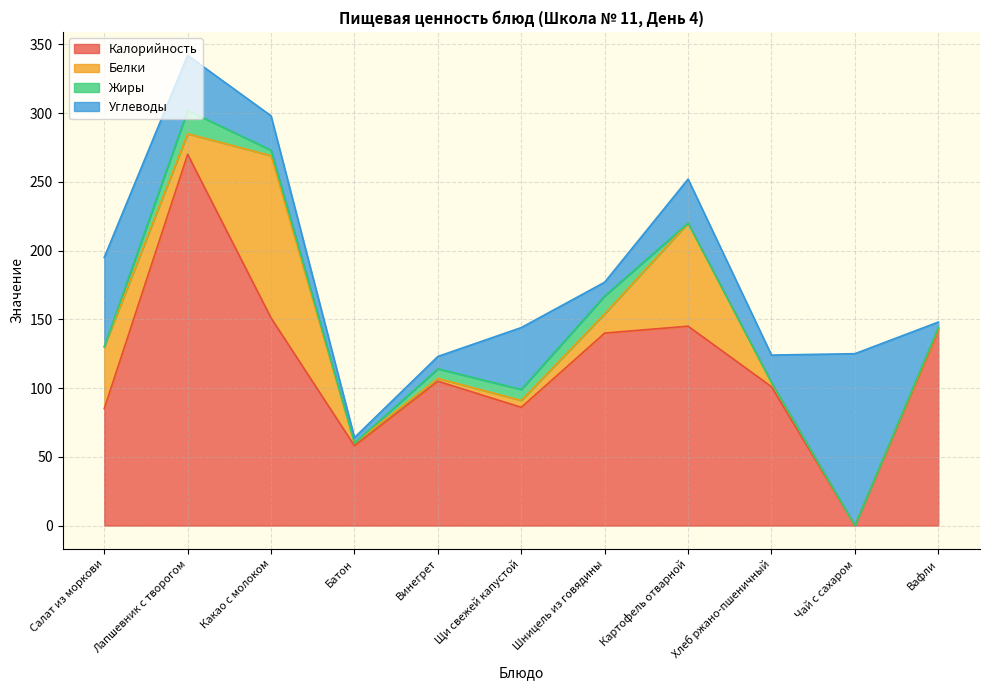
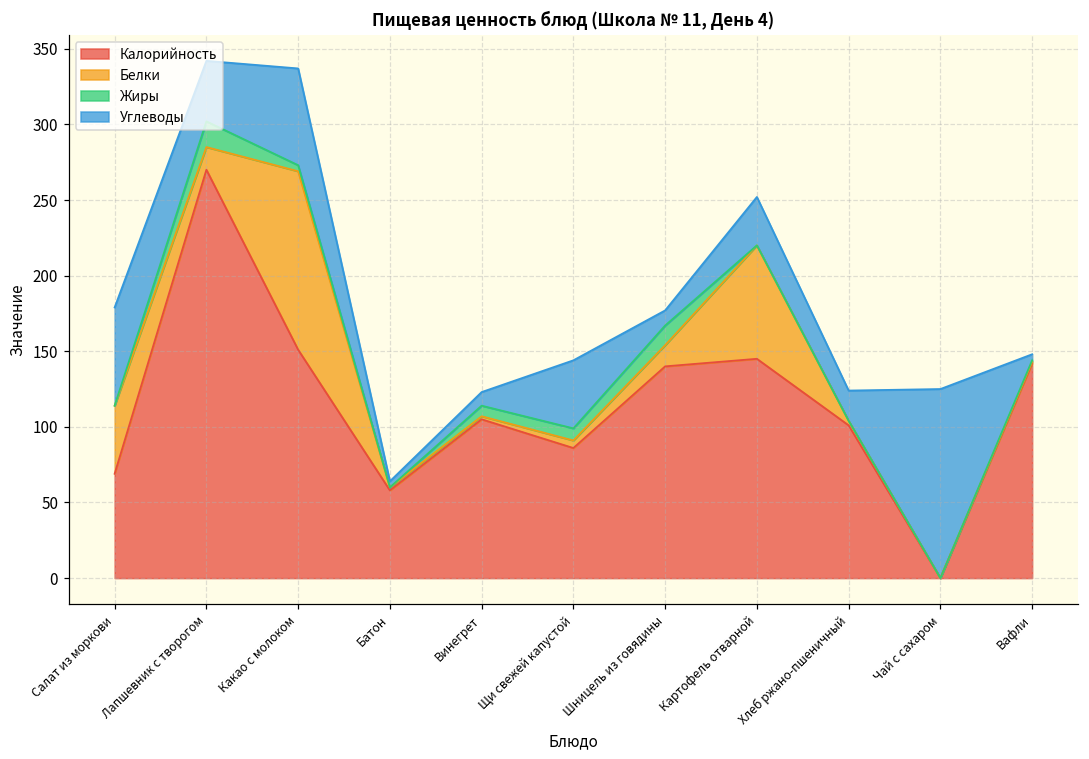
  {
    "Калорийность": {
-     "Салат из моркови": 85,
+     "Салат из моркови": 69,
      "Лапшевник с творогом": 270,
      "Какао с молоком": 151,
      "Батон": 58,
      "Винегрет": 105,
      "Щи свежей капустой": 86,
      "Шницель из говядины": 140,
      "Картофель отварной": 145,
      "Хлеб ржано-пшеничный": 101
    },
    "Белки": {
      "Лапшевник с творогом": 15,
      "Какао с молоком": 118,
      "Винегрет": 2,
      "Щи свежей капустой": 5,
      "Шницель из говядины": 14
    },
    "Жиры": {
      "Какао с молоком": 4,
      "Винегрет": 7,
      "Щи свежей капустой": 8,
      "Шницель из говядины": 13
    },
    "Углеводы": {
      "Салат из моркови": 65,
-     "Какао с молоком": 25,
+     "Какао с молоком": 64,
      "Батон": 4,
      "Винегрет": 9,
      "Щи свежей капустой": 45,
      "Шницель из говядины": 10,
      "Картофель отварной": 32,
      "Хлеб ржано-пшеничный": 20,
      "Чай с сахаром": 125,
      "Вафли": 4
    }
  }
